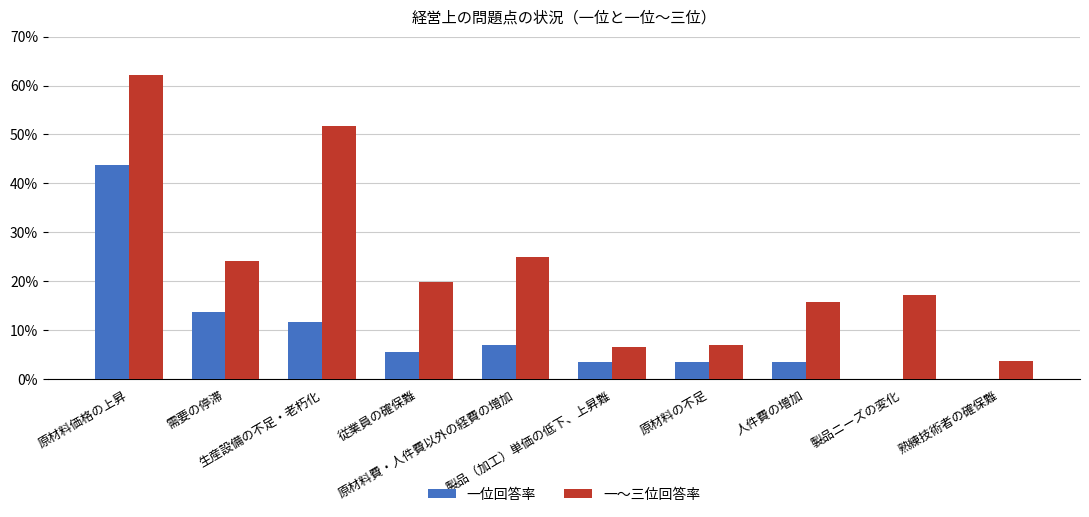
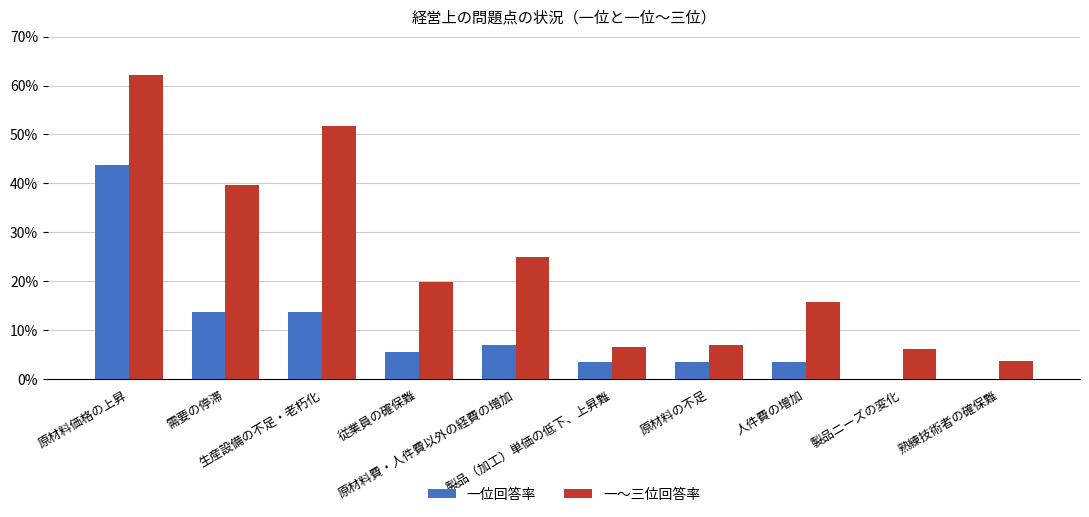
  {
    "一位回答率": {
      "原材料価格の上昇": "44%",
      "需要の停滞": "14%",
-     "生産設備の不足・老朽化": "12%",
+     "生産設備の不足・老朽化": "14%",
      "従業員の確保難": "6%",
      "原材料費・人件費以外の経費の増加": "7%",
      "製品（加工）単価の低下、上昇難": "3%",
      "原材料の不足": "3%",
      "人件費の増加": "3%",
      "製品ニーズの変化": "0%",
      "熟練技術者の確保難": "0%"
    },
    "一～三位回答率": {
      "原材料価格の上昇": "62%",
-     "需要の停滞": "24%",
+     "需要の停滞": "40%",
      "生産設備の不足・老朽化": "52%",
      "従業員の確保難": "20%",
      "原材料費・人件費以外の経費の増加": "25%",
      "製品（加工）単価の低下、上昇難": "7%",
      "原材料の不足": "7%",
      "人件費の増加": "16%",
-     "製品ニーズの変化": "17%",
+     "製品ニーズの変化": "6%",
      "熟練技術者の確保難": "4%"
    }
  }
